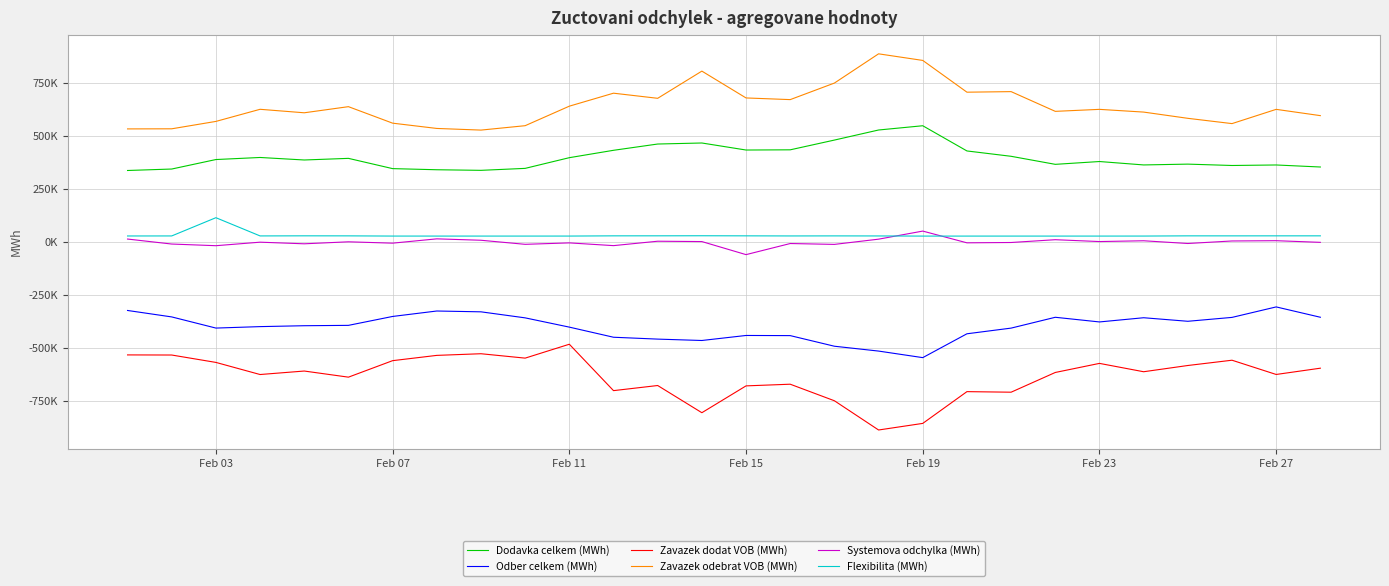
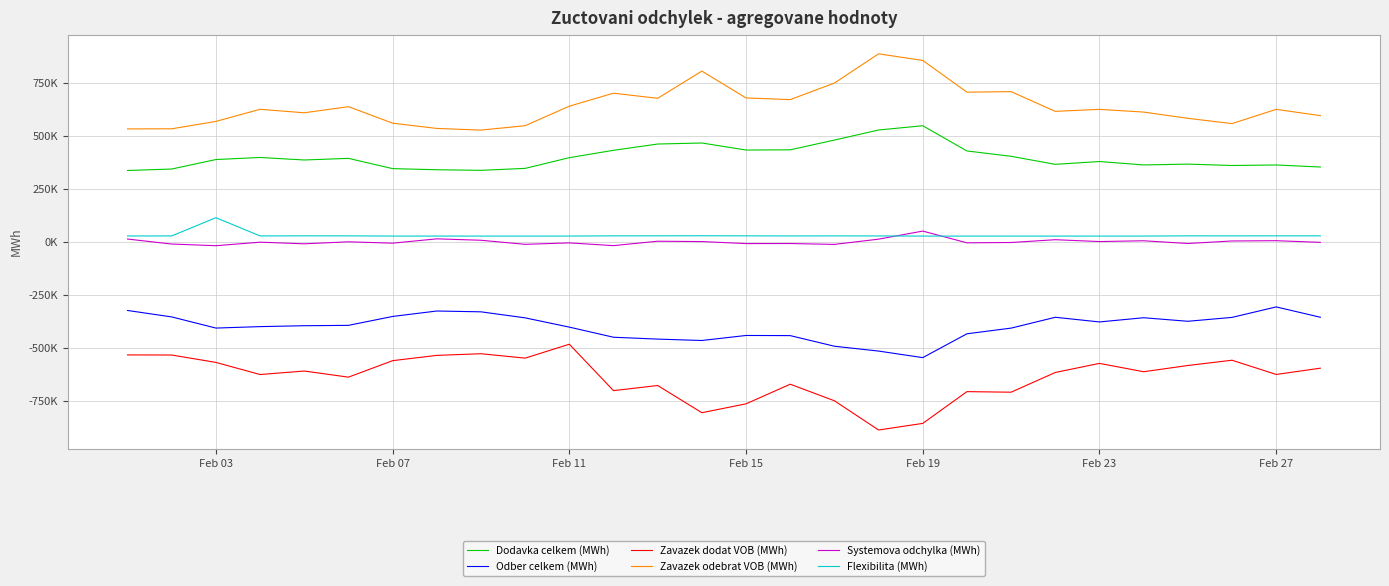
  {
    "Dodavka celkem (MWh)": {
      "Feb 03": 390000,
      "Feb 07": 350000,
      "Feb 11": 400000,
      "Feb 15": 430000,
      "Feb 19": 550000,
      "Feb 23": 380000,
      "Feb 27": 360000
    },
    "Odber celkem (MWh)": {
      "Feb 03": -410000,
      "Feb 07": -350000,
      "Feb 11": -400000,
      "Feb 15": -440000,
      "Feb 19": -550000,
      "Feb 23": -380000,
      "Feb 27": -310000
    },
    "Zavazek dodat VOB (MWh)": {
      "Feb 03": -570000,
      "Feb 07": -560000,
      "Feb 11": -480000,
-     "Feb 15": -680000,
+     "Feb 15": -760000,
      "Feb 19": -860000,
      "Feb 23": -570000,
      "Feb 27": -620000
    },
    "Zavazek odebrat VOB (MWh)": {
      "Feb 03": 570000,
      "Feb 07": 560000,
      "Feb 11": 640000,
      "Feb 15": 680000,
      "Feb 19": 860000,
      "Feb 23": 620000,
      "Feb 27": 620000
    },
    "Systemova odchylka (MWh)": {
      "Feb 03": -20000,
      "Feb 07": -10000,
      "Feb 11": 0,
-     "Feb 15": -60000,
+     "Feb 15": -10000,
      "Feb 19": 50000,
      "Feb 23": 0,
      "Feb 27": 10000
    },
    "Flexibilita (MWh)": {
      "Feb 03": 110000,
      "Feb 07": 30000,
      "Feb 11": 30000,
      "Feb 15": 30000,
      "Feb 19": 30000,
      "Feb 23": 30000,
      "Feb 27": 30000
    }
  }
